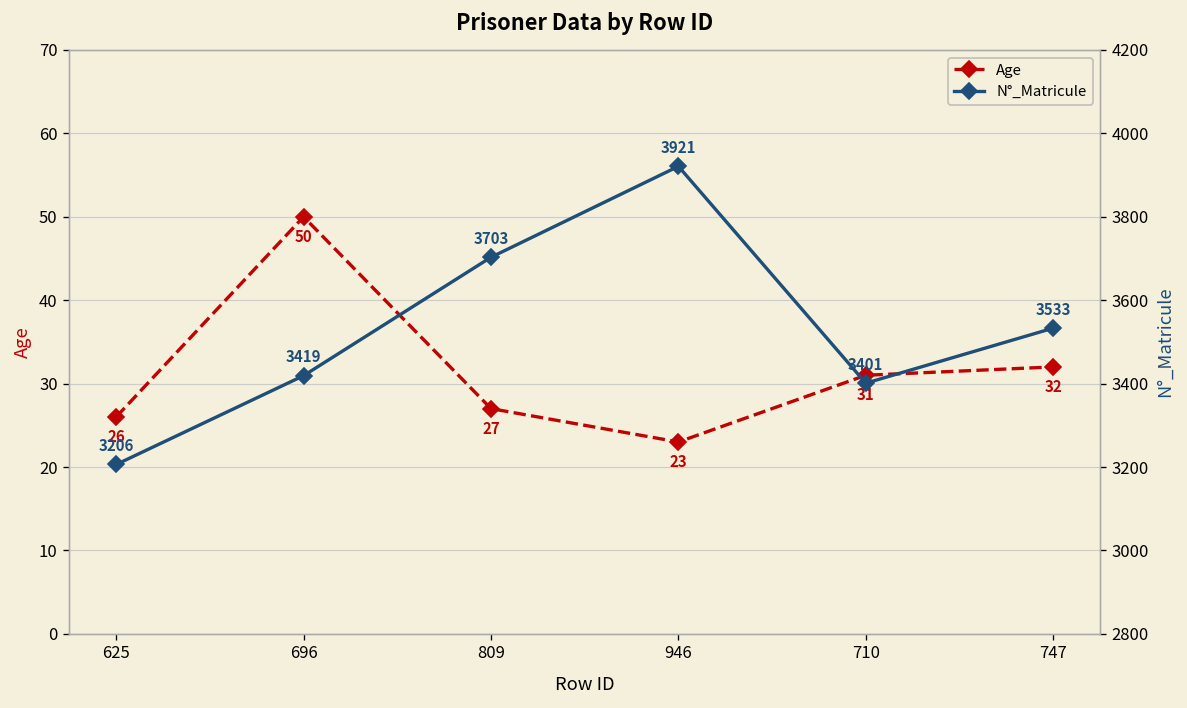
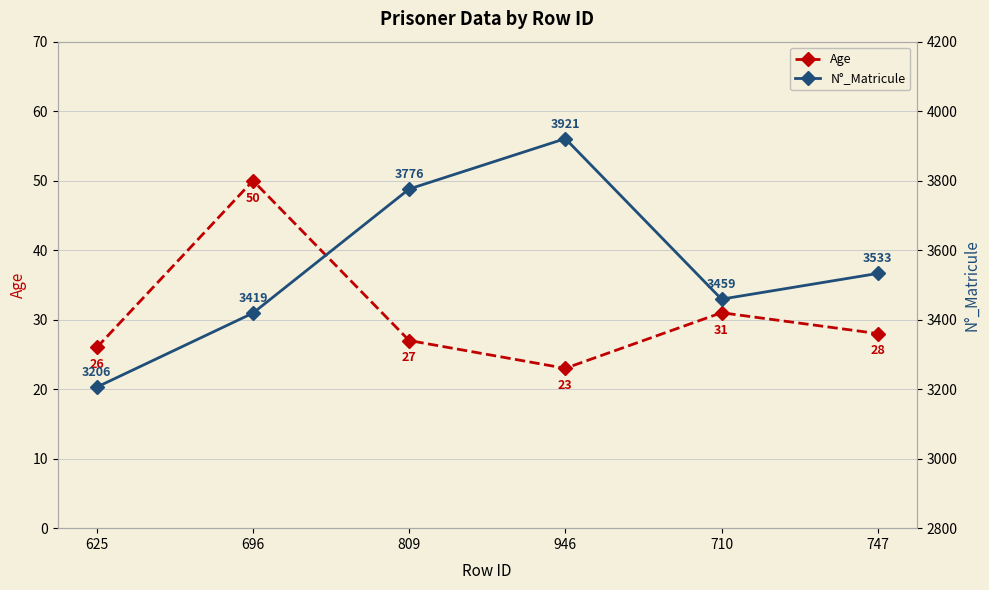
  {
    "Age": {
      "696": 50,
      "809": 27,
      "946": 23,
      "710": 31,
-     "747": 32
+     "747": 28
    },
    "N°_Matricule": {
      "696": 3419,
-     "809": 3703,
+     "809": 3776,
      "946": 3921,
-     "710": 3401,
+     "710": 3459,
      "747": 3533
    }
  }
